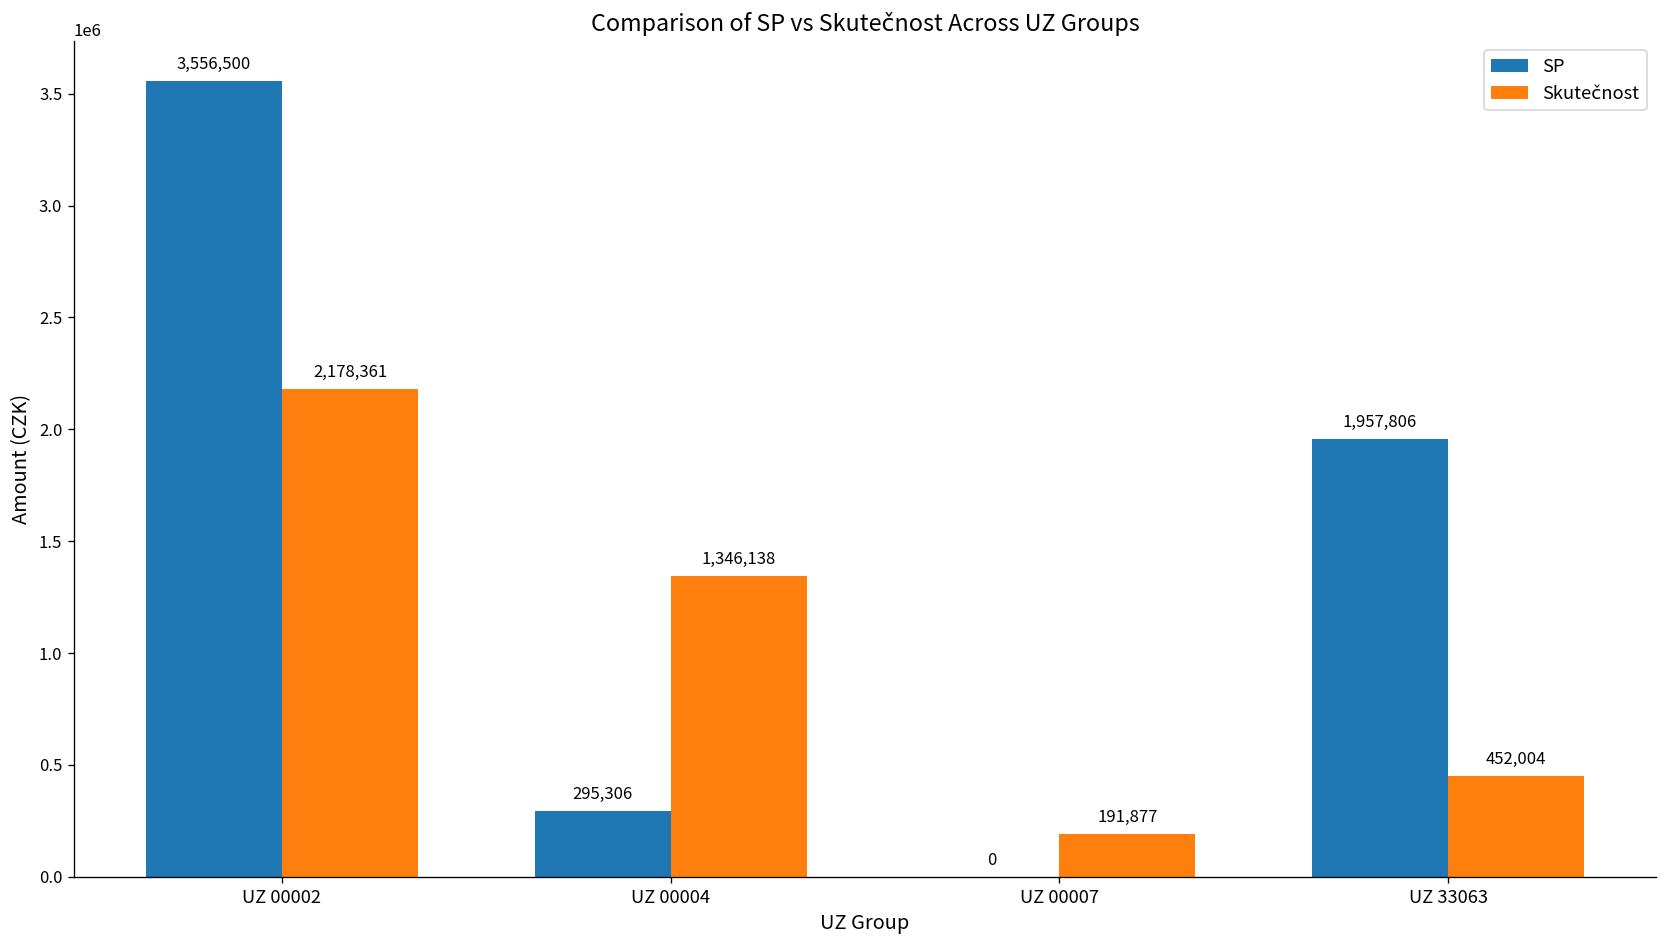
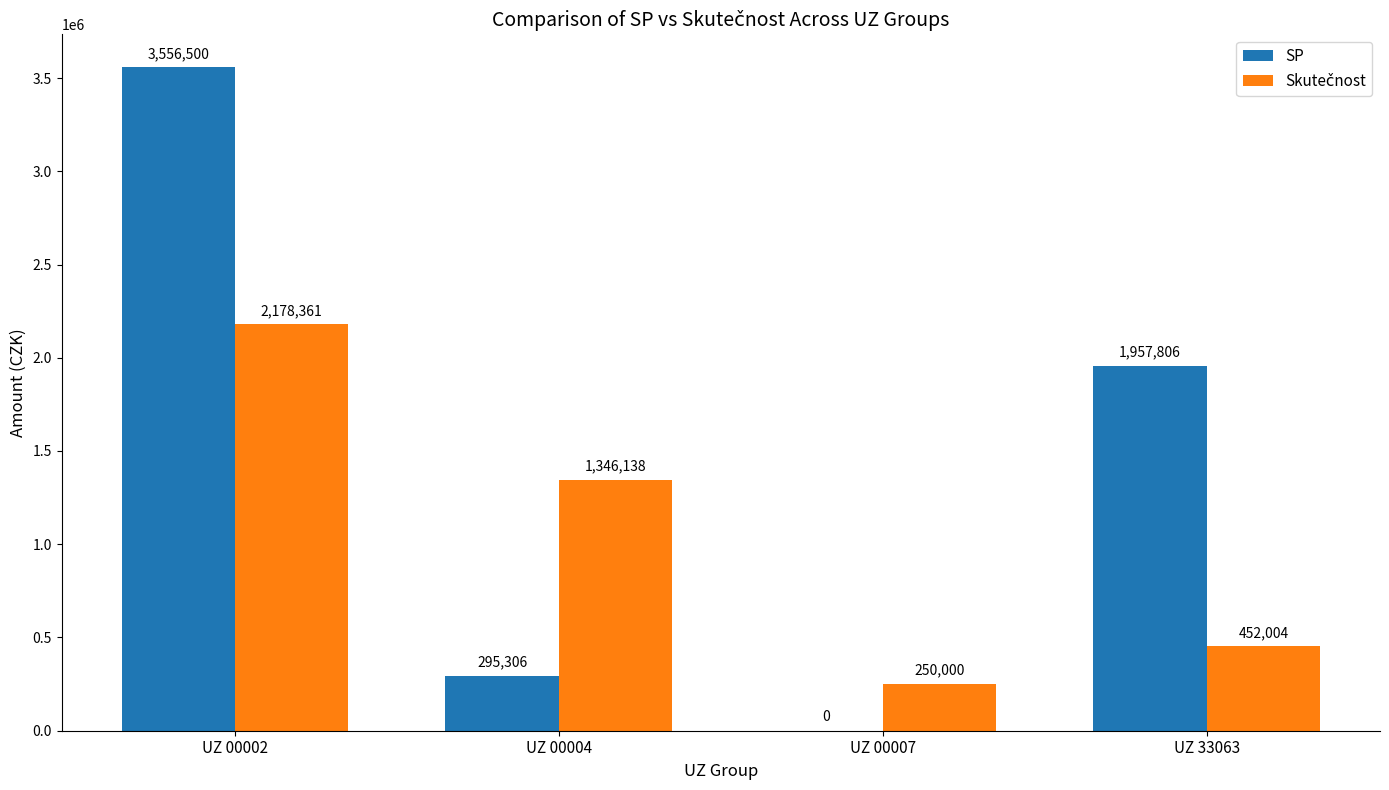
  {
    "SP": {
      "UZ 00002": "3,556,500",
      "UZ 00004": "295,306",
      "UZ 00007": "0",
      "UZ 33063": "1,957,806"
    },
    "Skutečnost": {
      "UZ 00002": "2,178,361",
      "UZ 00004": "1,346,138",
-     "UZ 00007": "191,877",
+     "UZ 00007": "250,000",
      "UZ 33063": "452,004"
    }
  }
